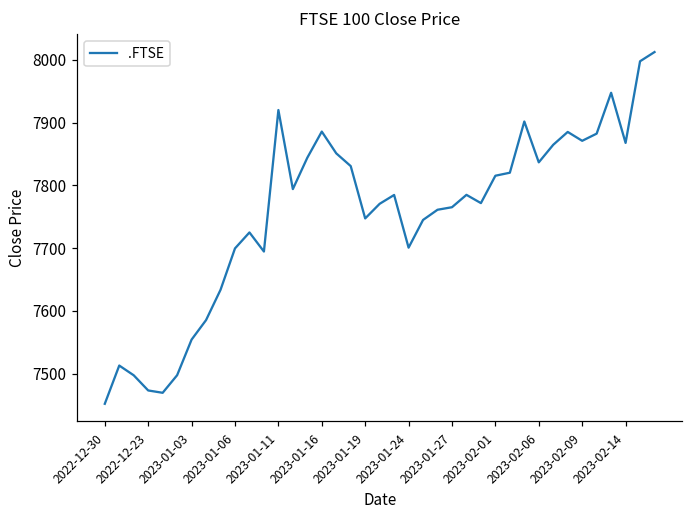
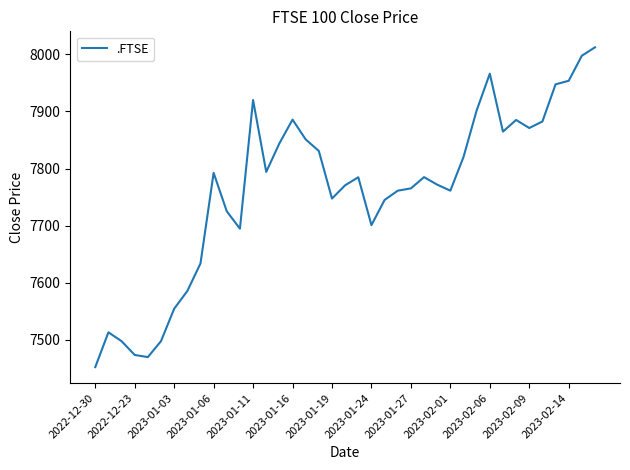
  {
    "2022-12-30": 7450,
    "2022-12-23": 7470,
    "2023-01-03": 7550,
-   "2023-01-06": 7700,
+   "2023-01-06": 7790,
    "2023-01-11": 7920,
    "2023-01-16": 7890,
    "2023-01-19": 7750,
    "2023-01-24": 7700,
    "2023-01-27": 7770,
-   "2023-02-01": 7820,
-   "2023-02-06": 7840,
+   "2023-02-01": 7760,
+   "2023-02-06": 7970,
    "2023-02-09": 7870,
-   "2023-02-14": 7870
+   "2023-02-14": 7950
  }
